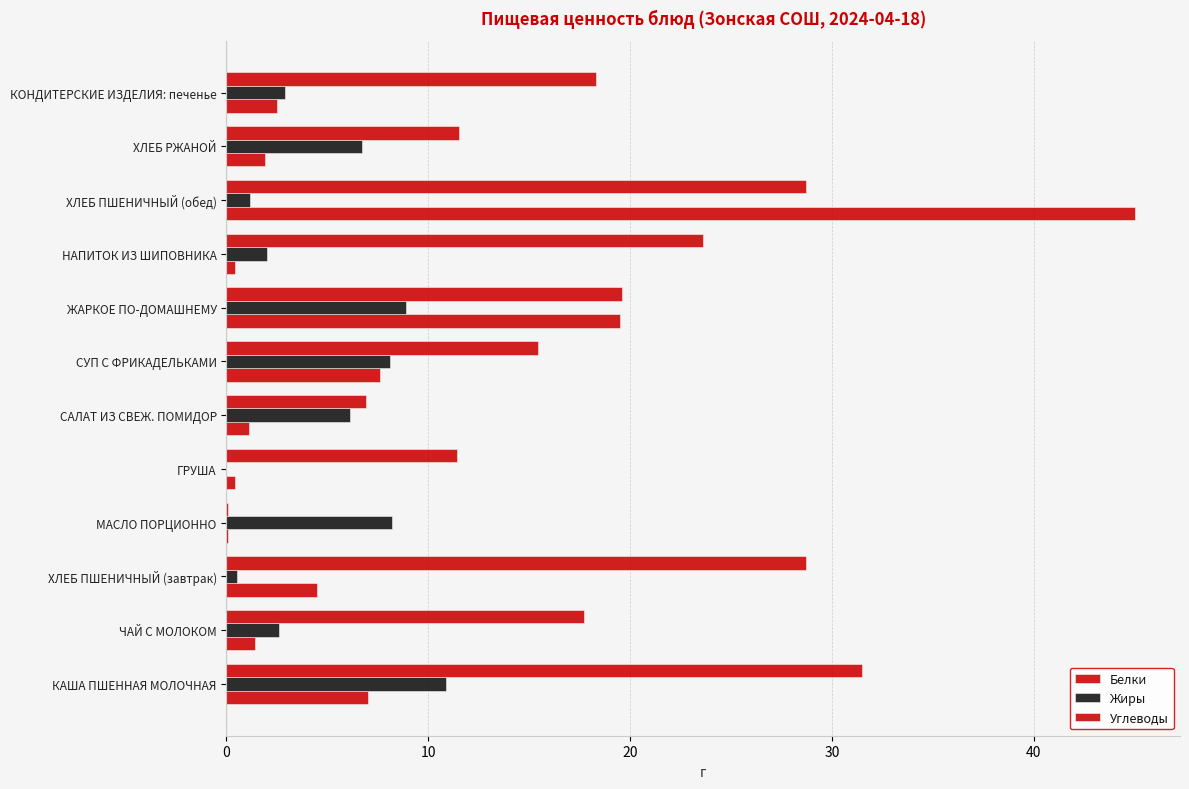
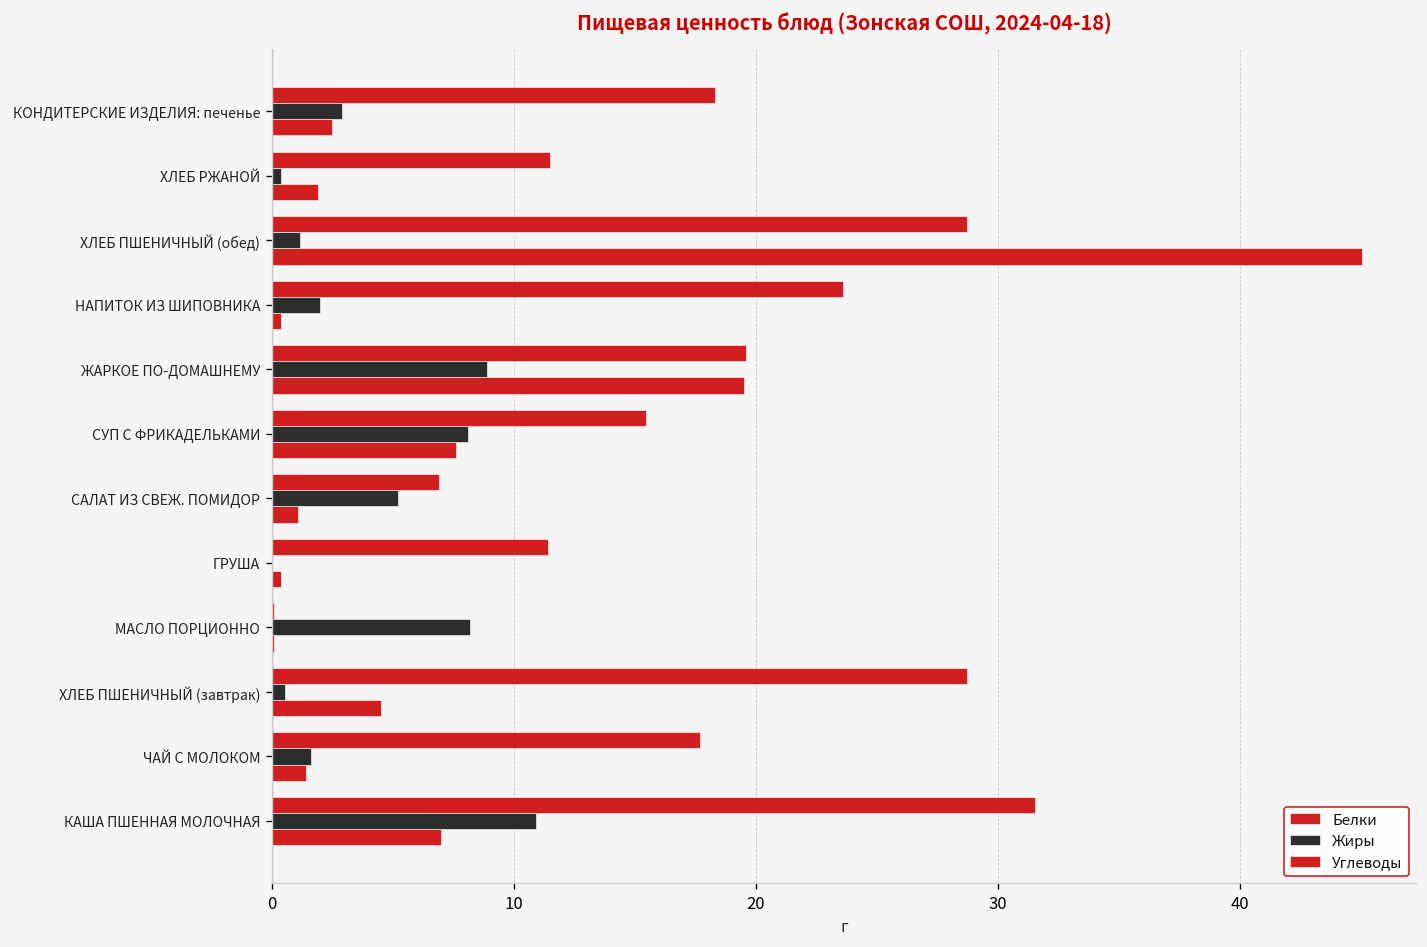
  {
    "Жиры": {
      "КОНДИТЕРСКИЕ ИЗДЕЛИЯ: печенье": 2.9,
-     "ХЛЕБ РЖАНОЙ": 6.7,
+     "ХЛЕБ РЖАНОЙ": 0.4,
      "ХЛЕБ ПШЕНИЧНЫЙ (обед)": 1.2,
      "НАПИТОК ИЗ ШИПОВНИКА": 2.0,
      "ЖАРКОЕ ПО-ДОМАШНЕМУ": 8.9,
      "СУП С ФРИКАДЕЛЬКАМИ": 8.1,
-     "САЛАТ ИЗ СВЕЖ. ПОМИДОР": 6.1,
+     "САЛАТ ИЗ СВЕЖ. ПОМИДОР": 5.2,
      "ГРУША": 0.0,
      "МАСЛО ПОРЦИОННО": 8.2,
      "ХЛЕБ ПШЕНИЧНЫЙ (завтрак)": 0.5,
-     "ЧАЙ С МОЛОКОМ": 2.6,
+     "ЧАЙ С МОЛОКОМ": 1.6,
      "КАША ПШЕННАЯ МОЛОЧНАЯ": 10.9
    }
  }
